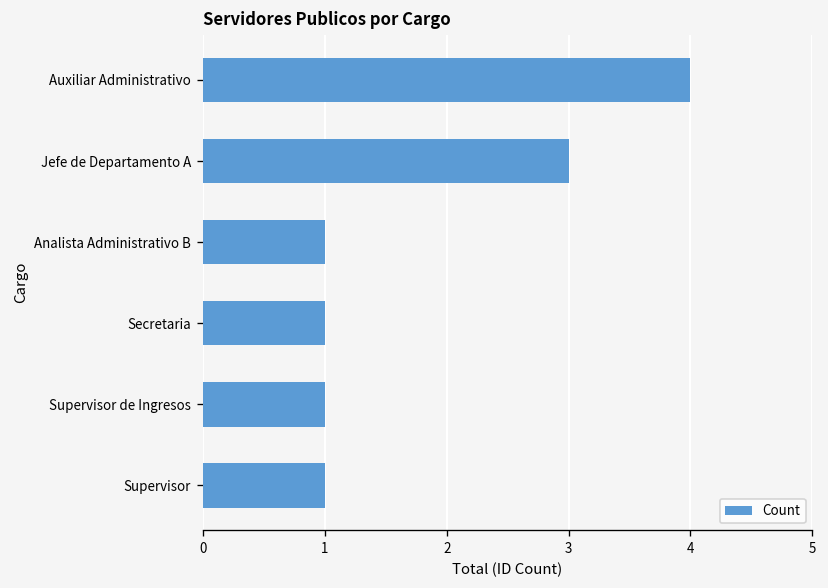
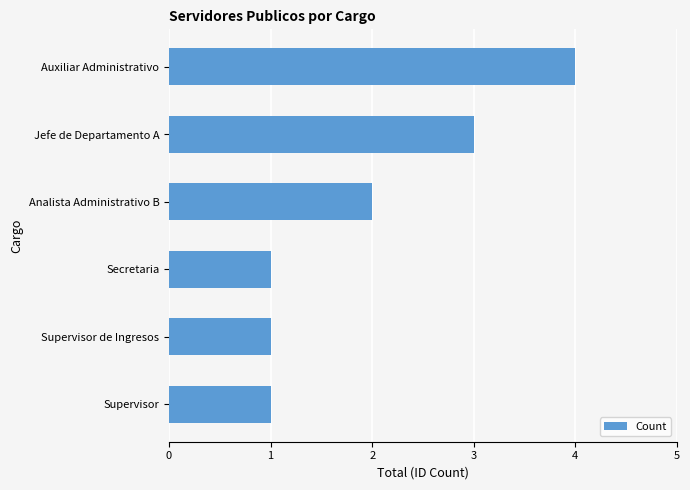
  {
    "Auxiliar Administrativo": 4,
    "Jefe de Departamento A": 3,
-   "Analista Administrativo B": 1,
+   "Analista Administrativo B": 2,
    "Secretaria": 1,
    "Supervisor de Ingresos": 1,
    "Supervisor": 1
  }
